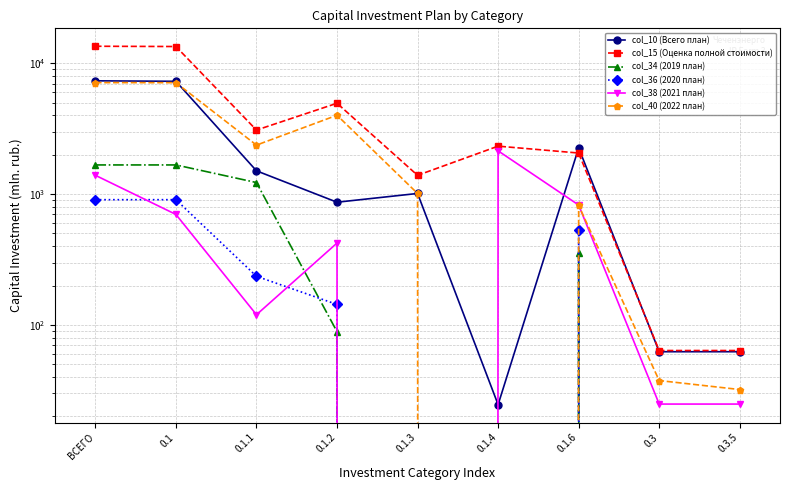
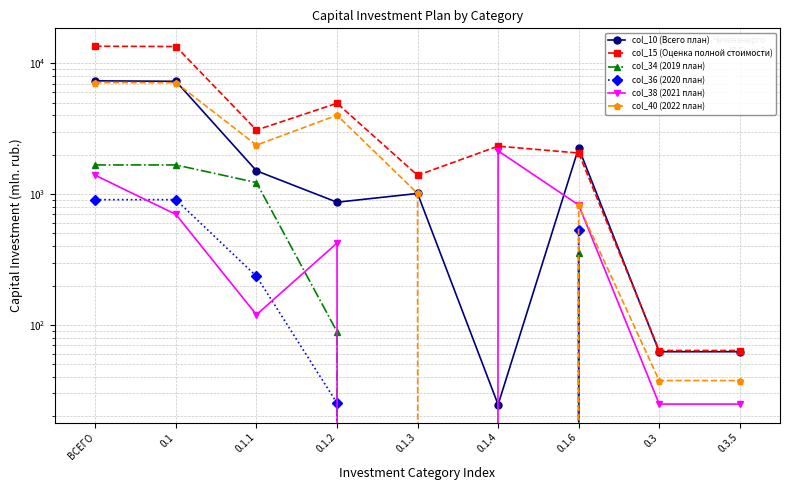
  {
    "col_10 (Всего план)": {
      "0.1.1": 1500,
      "0.1.2": 900,
      "0.1.4": 25,
      "0.1.6": 2300
    },
    "col_15 (Оценка полной стоимости)": {
      "ВСЕГО": 13000,
      "0.1": 13000,
      "0.1.1": 3100,
      "0.1.2": 4900,
      "0.1.3": 1400,
      "0.1.4": 2300,
      "0.1.6": 2100
    },
    "col_34 (2019 план)": {
      "ВСЕГО": 1700,
      "0.1": 1700,
      "0.1.1": 1200,
      "0.1.2": 90,
      "0.1.6": 360
    },
    "col_36 (2020 план)": {
      "ВСЕГО": 900,
      "0.1": 900,
      "0.1.1": 240,
-     "0.1.2": 140,
+     "0.1.2": 25,
      "0.1.6": 530
    },
    "col_38 (2021 план)": {
      "ВСЕГО": 1400,
      "0.1": 700,
      "0.1.1": 120,
      "0.1.2": 420,
      "0.1.4": 2100,
      "0.3": 25,
      "0.3.5": 25
    },
    "col_40 (2022 план)": {
      "0.1.1": 2400,
      "0.1.2": 4000,
      "0.3": 38,
-     "0.3.5": 32
+     "0.3.5": 38
    }
  }
